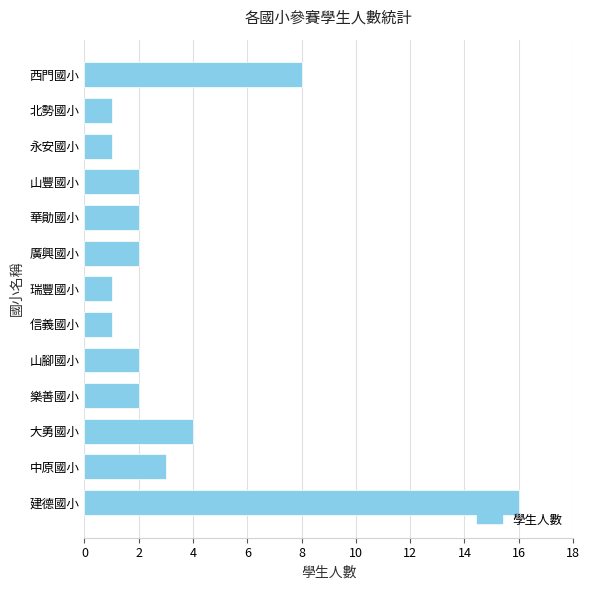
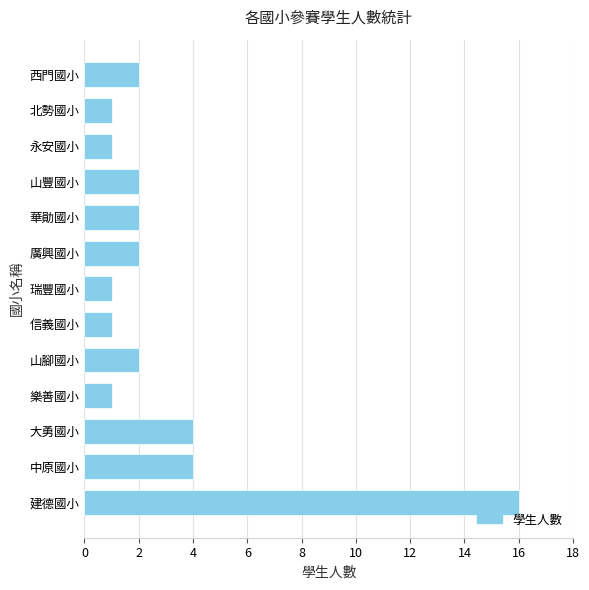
  {
-   "西門國小": 8,
+   "西門國小": 2,
    "北勢國小": 1,
    "永安國小": 1,
    "山豐國小": 2,
    "華勛國小": 2,
    "廣興國小": 2,
    "瑞豐國小": 1,
    "信義國小": 1,
    "山腳國小": 2,
-   "樂善國小": 2,
+   "樂善國小": 1,
    "大勇國小": 4,
-   "中原國小": 3,
+   "中原國小": 4,
    "建德國小": 16
  }
